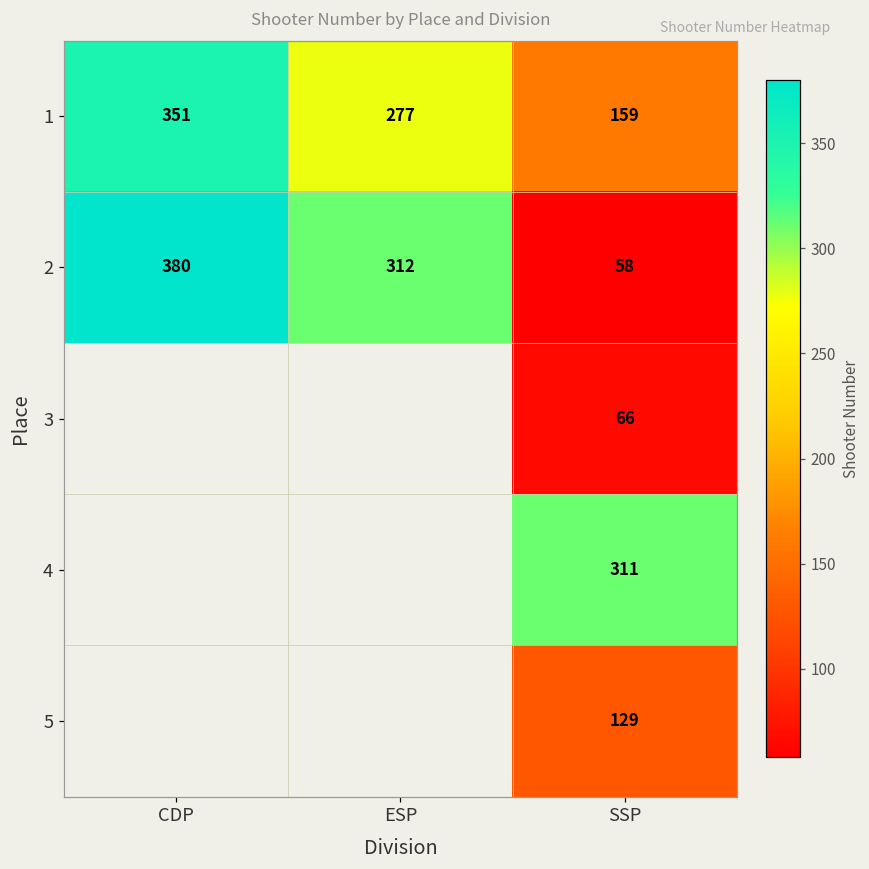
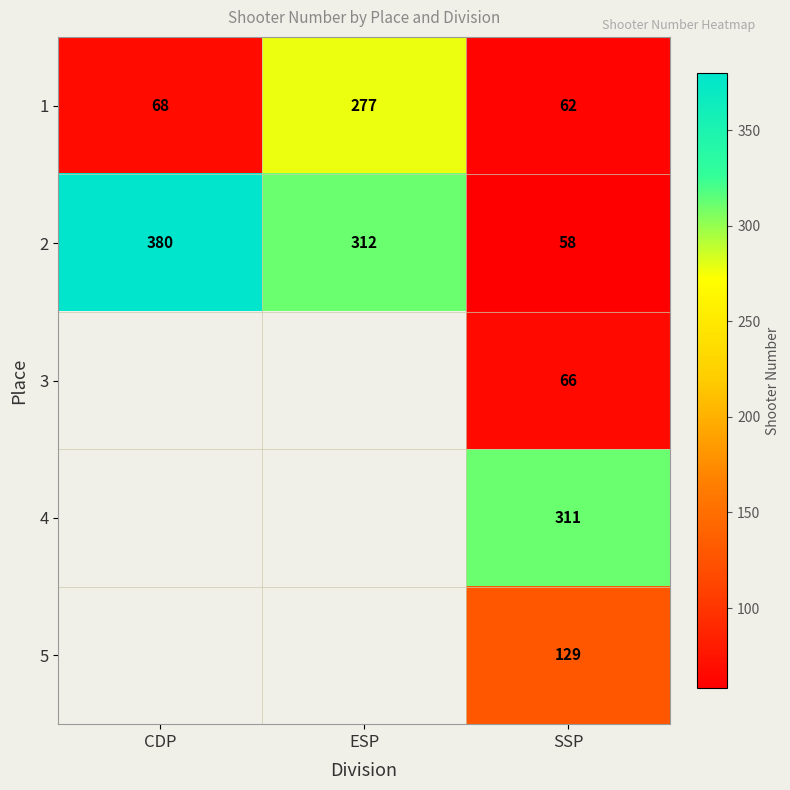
  {
    "1": {
-     "CDP": 351,
+     "CDP": 68,
      "ESP": 277,
-     "SSP": 159
+     "SSP": 62
    },
    "2": {
      "CDP": 380,
      "ESP": 312,
      "SSP": 58
    },
    "3": {
      "SSP": 66
    },
    "4": {
      "SSP": 311
    },
    "5": {
      "SSP": 129
    }
  }
